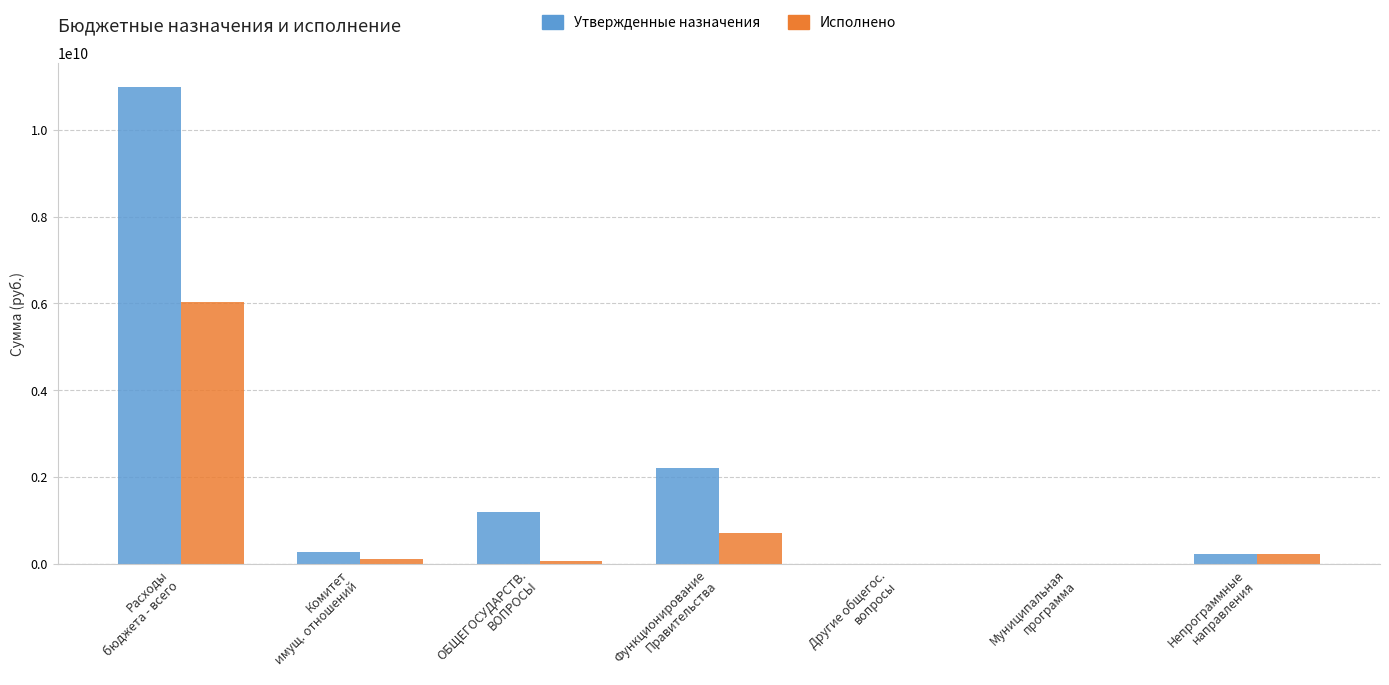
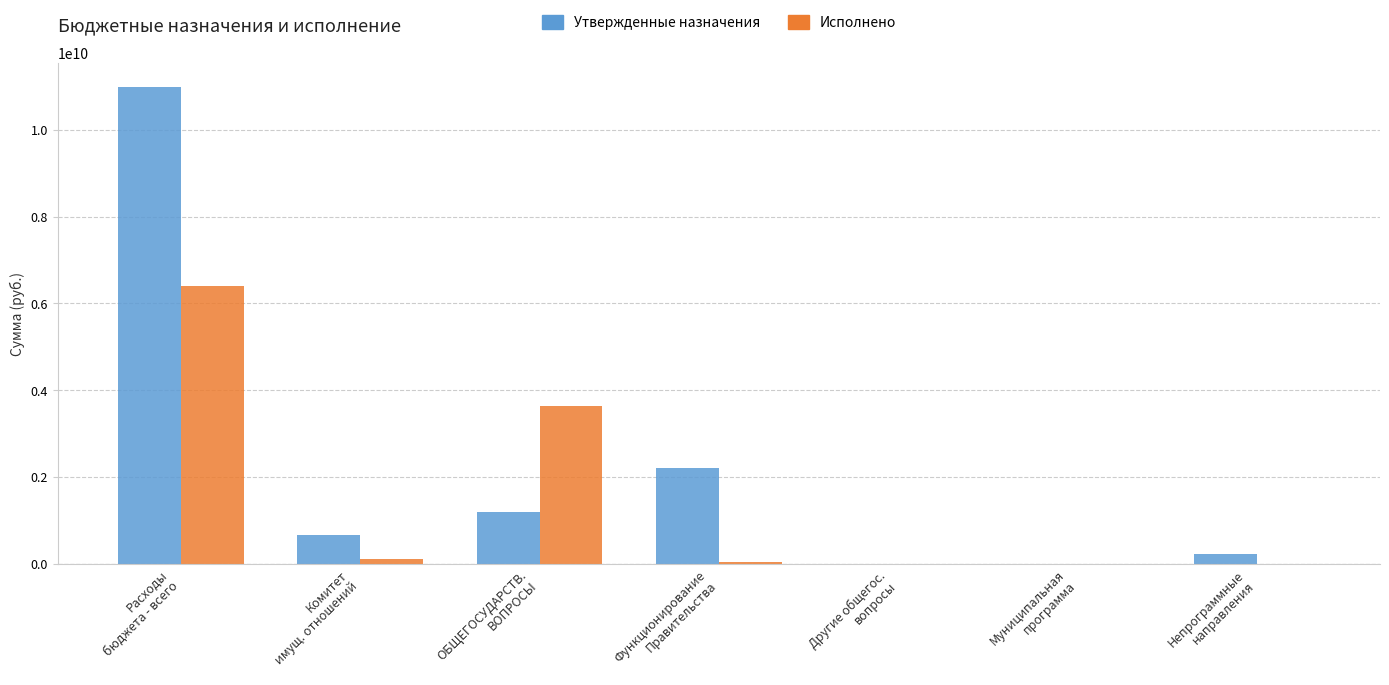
  {
    "Утвержденные назначения": {
      "Расходы бюджета - всего": 11000000000,
-     "Комитет имущ. отношений": 300000000,
+     "Комитет имущ. отношений": 700000000,
      "ОБЩЕГОСУДАРСТВ. ВОПРОСЫ": 1200000000,
      "Функционирование Правительства": 2200000000,
      "Непрограммные направления": 200000000
    },
    "Исполнено": {
-     "Расходы бюджета - всего": 6000000000,
+     "Расходы бюджета - всего": 6400000000,
      "Комитет имущ. отношений": 100000000,
-     "ОБЩЕГОСУДАРСТВ. ВОПРОСЫ": 100000000,
-     "Функционирование Правительства": 700000000,
-     "Непрограммные направления": 200000000
+     "ОБЩЕГОСУДАРСТВ. ВОПРОСЫ": 3600000000,
+     "Функционирование Правительства": 0,
+     "Непрограммные направления": 0
    }
  }
